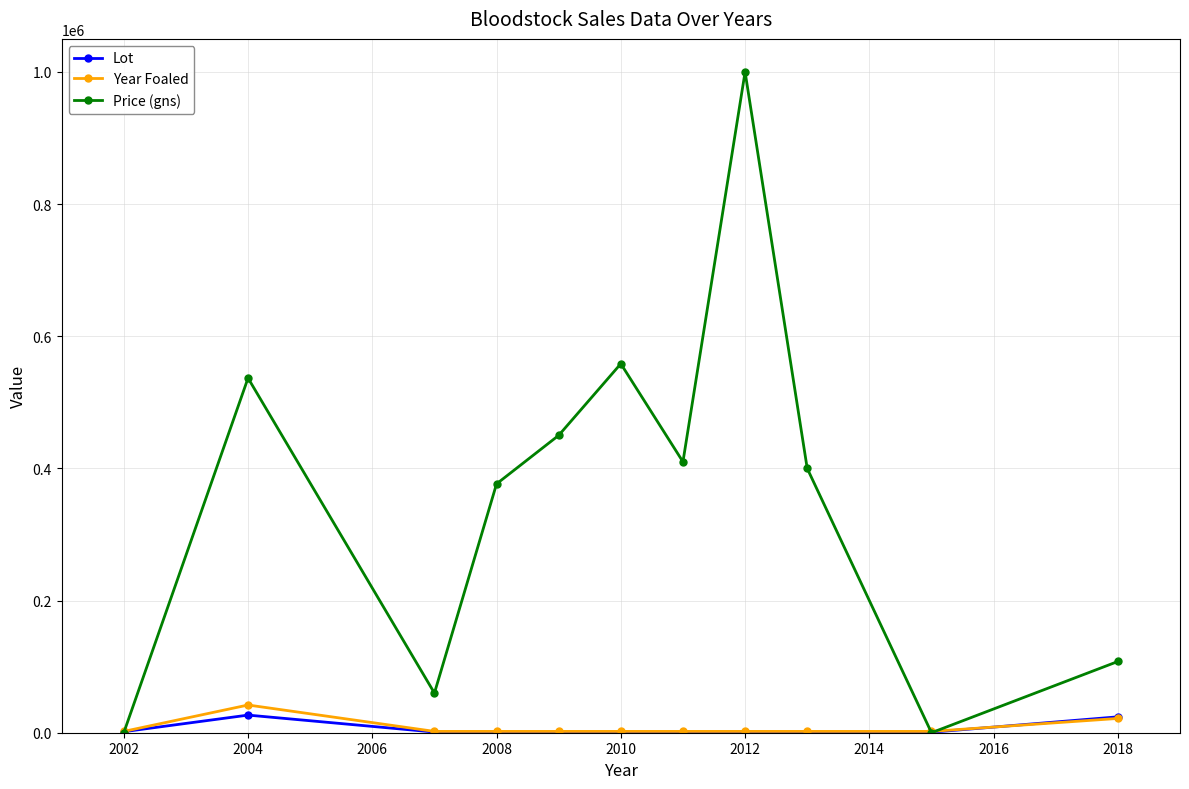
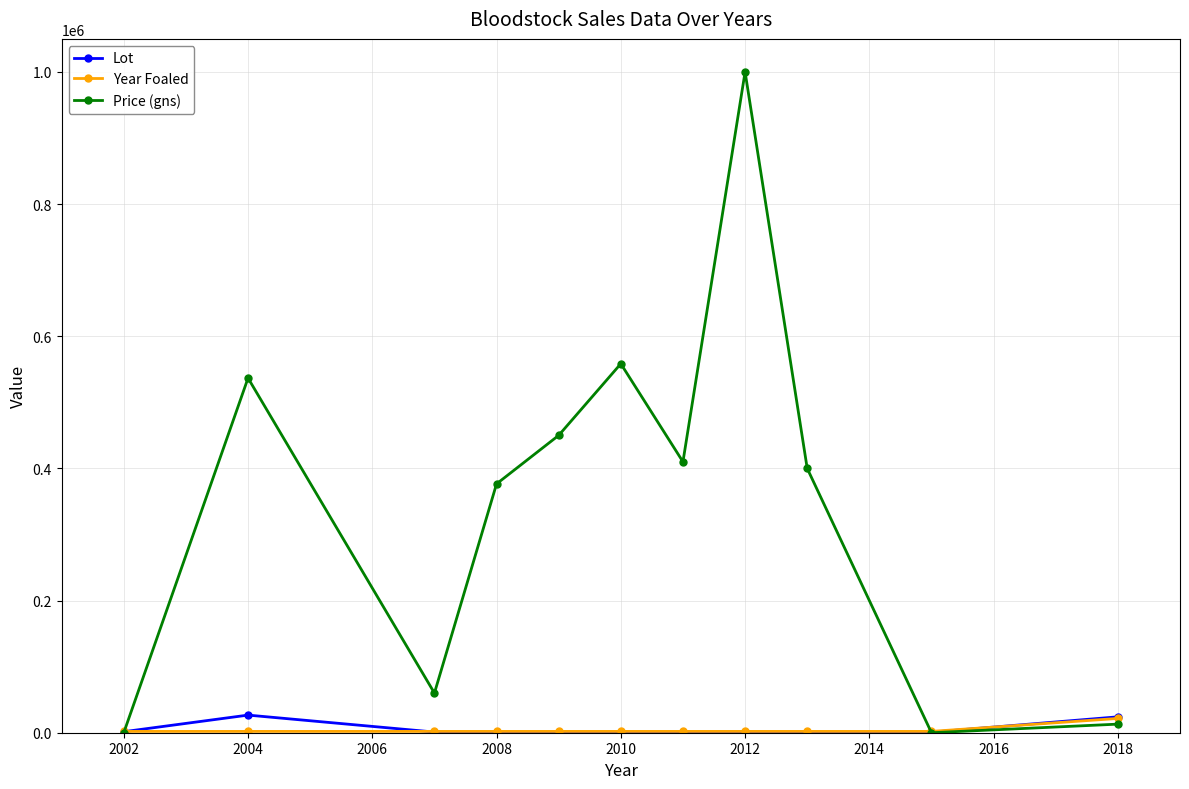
  {
    "Lot": {
      "2004": 30000
    },
    "Year Foaled": {
-     "2004": 40000
+     "2004": 0
    },
    "Price (gns)": {
      "2004": 540000,
      "2008": 380000,
      "2010": 560000,
      "2012": 1000000,
-     "2018": 110000
+     "2018": 10000
    }
  }
